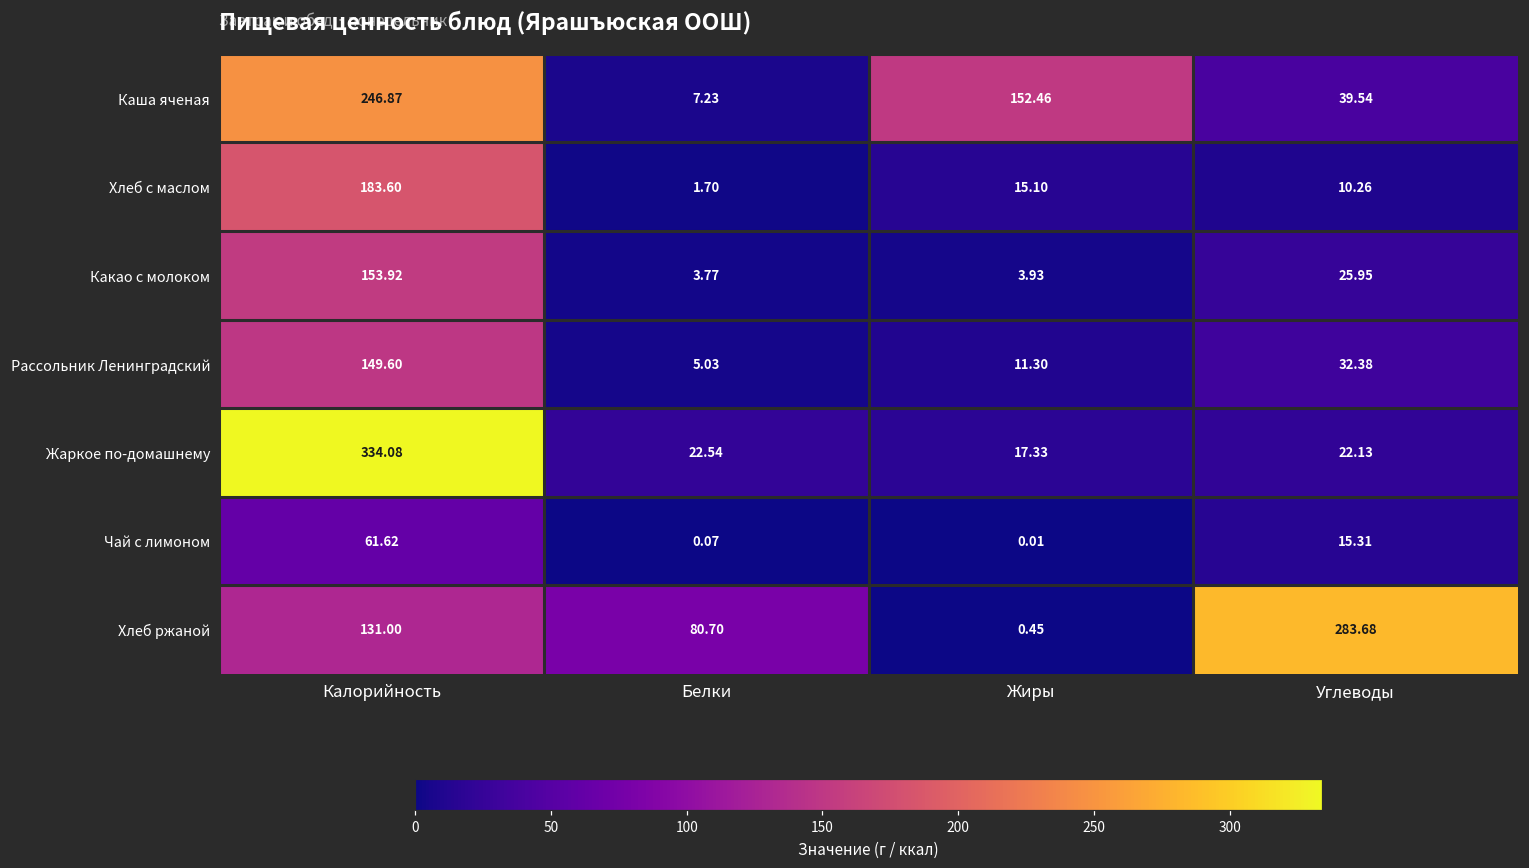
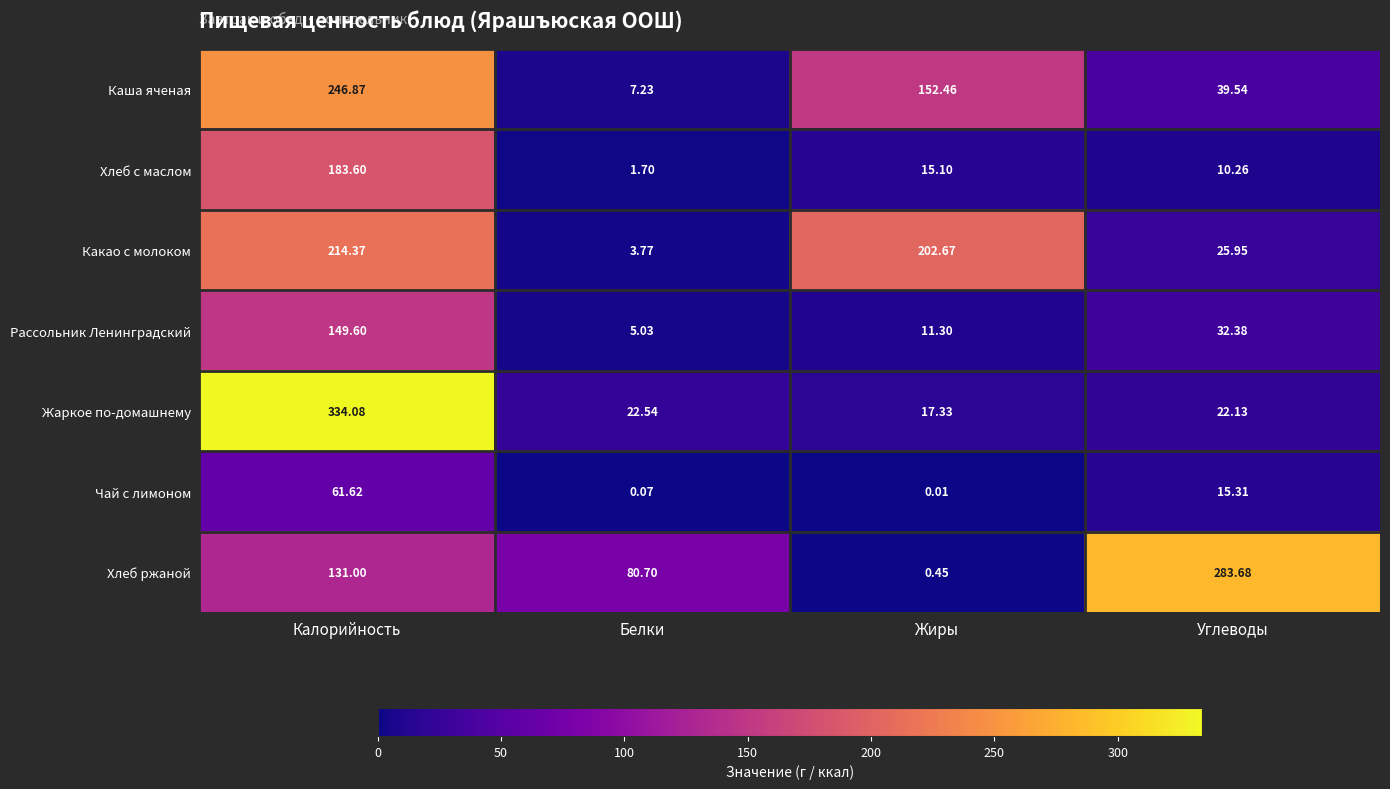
  {
    "Каша яченая": {
      "Калорийность": 246.87,
      "Белки": 7.23,
      "Жиры": 152.46,
      "Углеводы": 39.54
    },
    "Хлеб с маслом": {
      "Калорийность": 183.60,
      "Белки": 1.70,
      "Жиры": 15.10,
      "Углеводы": 10.26
    },
    "Какао с молоком": {
-     "Калорийность": 153.92,
+     "Калорийность": 214.37,
      "Белки": 3.77,
-     "Жиры": 3.93,
+     "Жиры": 202.67,
      "Углеводы": 25.95
    },
    "Рассольник Ленинградский": {
      "Калорийность": 149.60,
      "Белки": 5.03,
      "Жиры": 11.30,
      "Углеводы": 32.38
    },
    "Жаркое по-домашнему": {
      "Калорийность": 334.08,
      "Белки": 22.54,
      "Жиры": 17.33,
      "Углеводы": 22.13
    },
    "Чай с лимоном": {
      "Калорийность": 61.62,
      "Белки": 0.07,
      "Жиры": 0.01,
      "Углеводы": 15.31
    },
    "Хлеб ржаной": {
      "Калорийность": 131.00,
      "Белки": 80.70,
      "Жиры": 0.45,
      "Углеводы": 283.68
    }
  }
